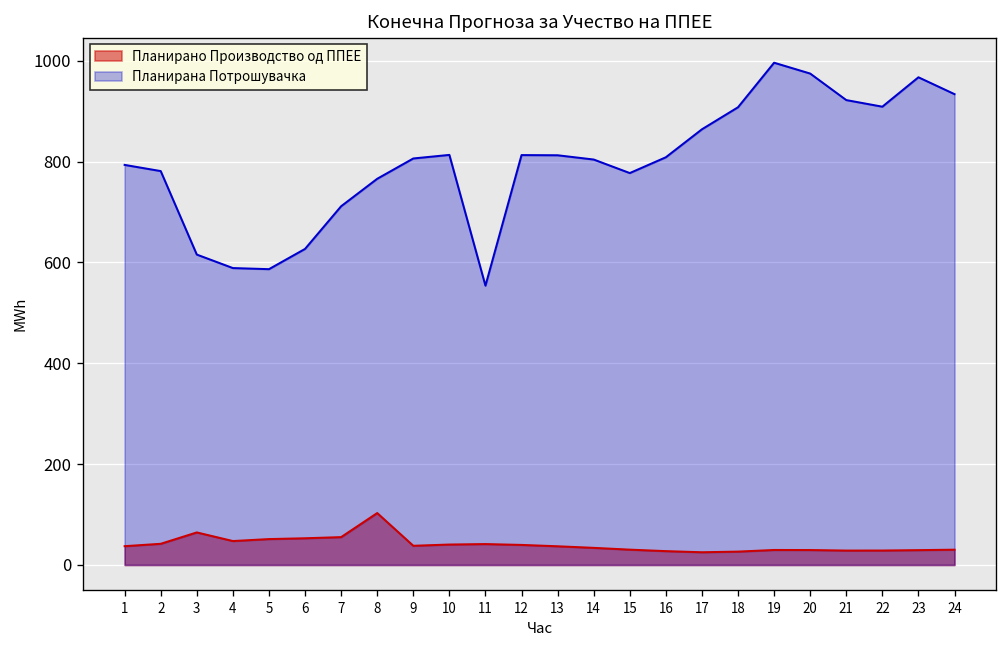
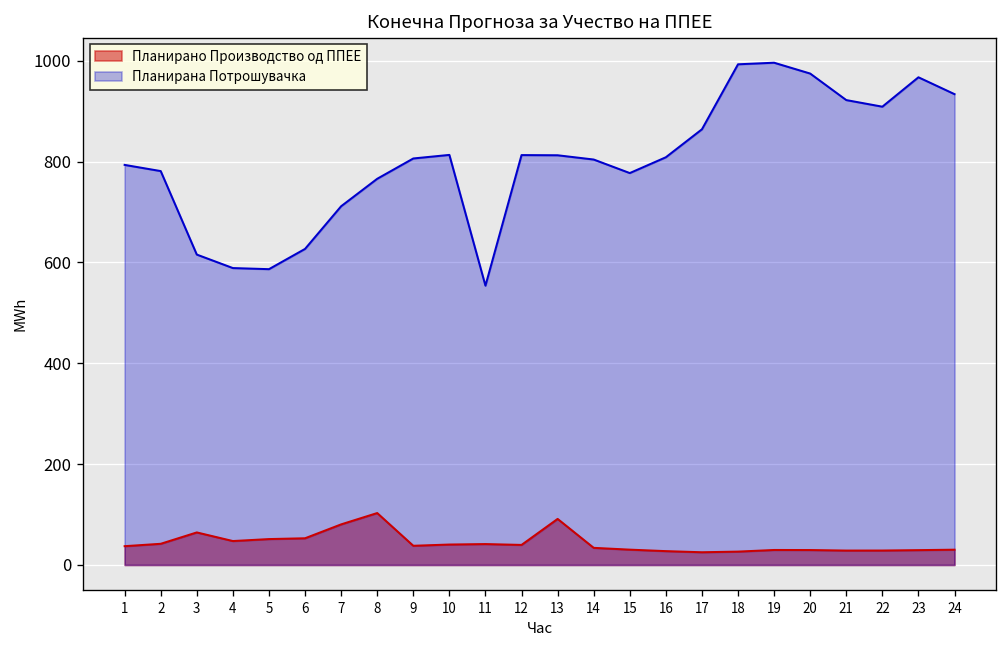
  {
    "Планирано Производство од ППЕЕ": {
      "1": 40,
      "2": 40,
      "3": 60,
      "4": 50,
      "5": 50,
      "6": 50,
-     "7": 60,
+     "7": 80,
      "8": 100,
      "9": 40,
      "10": 40,
      "11": 40,
      "12": 40,
-     "13": 40,
+     "13": 90,
      "14": 30,
      "15": 30,
      "16": 30,
      "17": 30,
      "18": 30,
      "19": 30,
      "20": 30,
      "21": 30,
      "22": 30,
      "23": 30,
      "24": 30
    },
    "Планирана Потрошувачка": {
      "1": 790,
      "2": 780,
      "3": 620,
      "4": 590,
      "5": 590,
      "6": 630,
      "7": 710,
      "8": 770,
      "9": 810,
      "10": 810,
      "11": 550,
      "12": 810,
      "13": 810,
      "14": 800,
      "15": 780,
      "16": 810,
      "17": 860,
-     "18": 910,
+     "18": 990,
      "19": 1000,
      "20": 970,
      "21": 920,
      "22": 910,
      "23": 970,
      "24": 930
    }
  }
